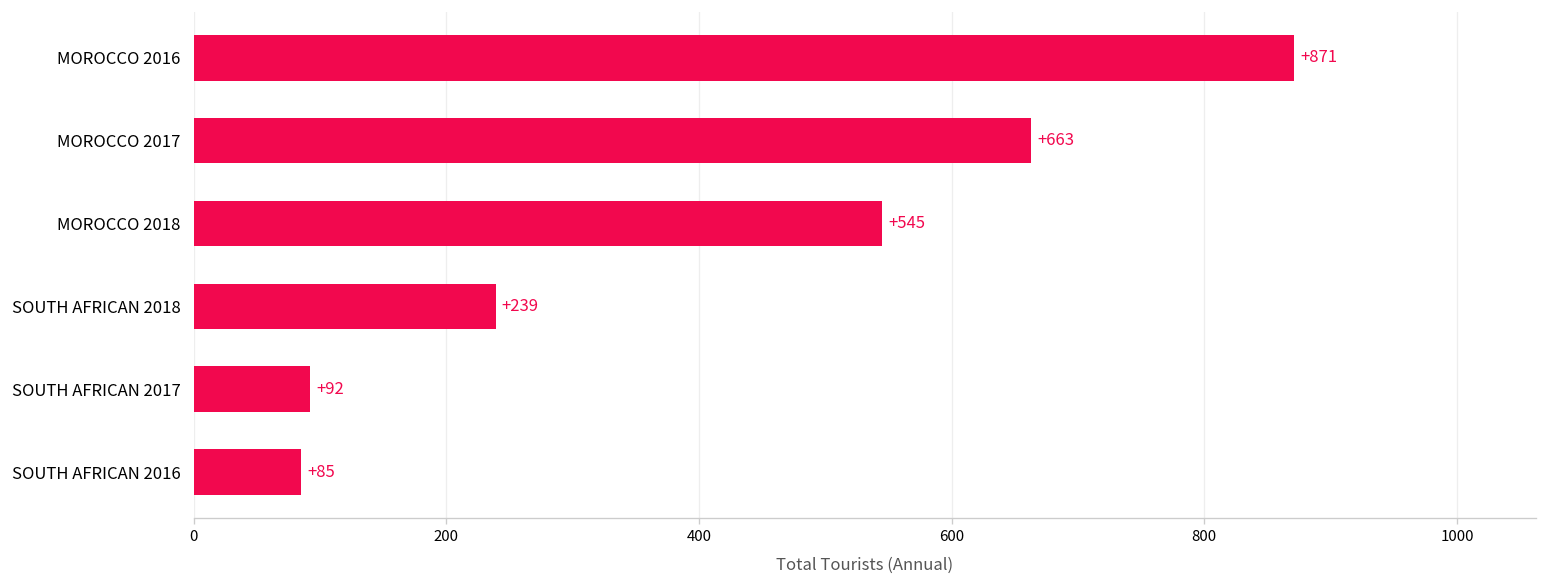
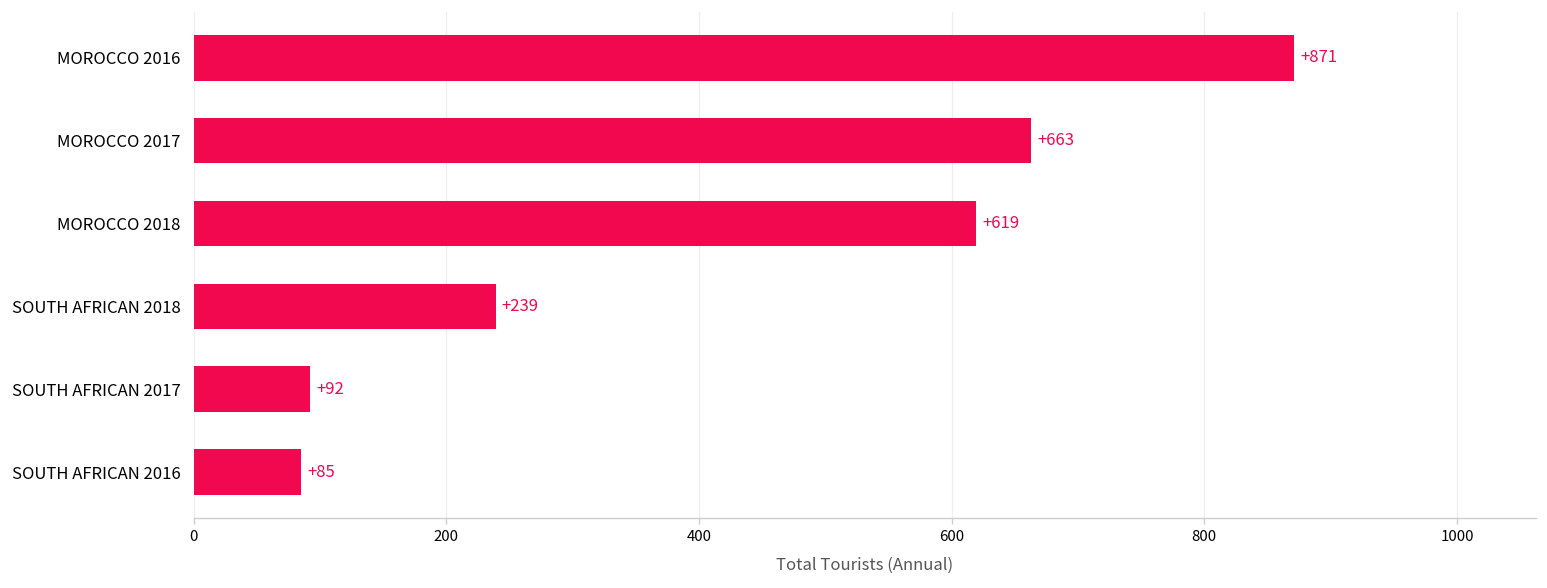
  {
    "MOROCCO 2016": "+871",
    "MOROCCO 2017": "+663",
-   "MOROCCO 2018": "+545",
+   "MOROCCO 2018": "+619",
    "SOUTH AFRICAN 2018": "+239",
    "SOUTH AFRICAN 2017": "+92",
    "SOUTH AFRICAN 2016": "+85"
  }
